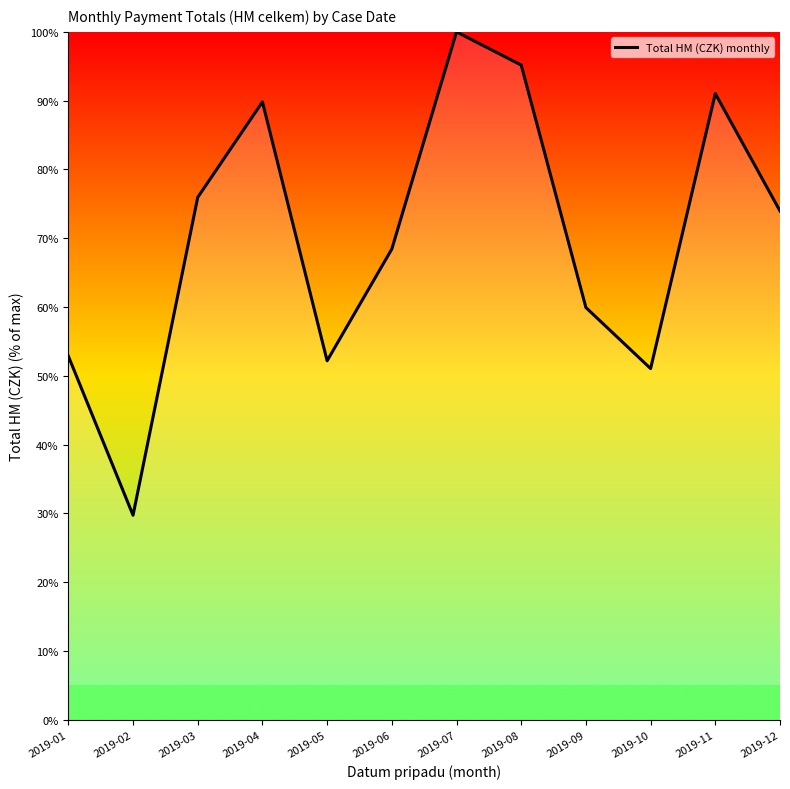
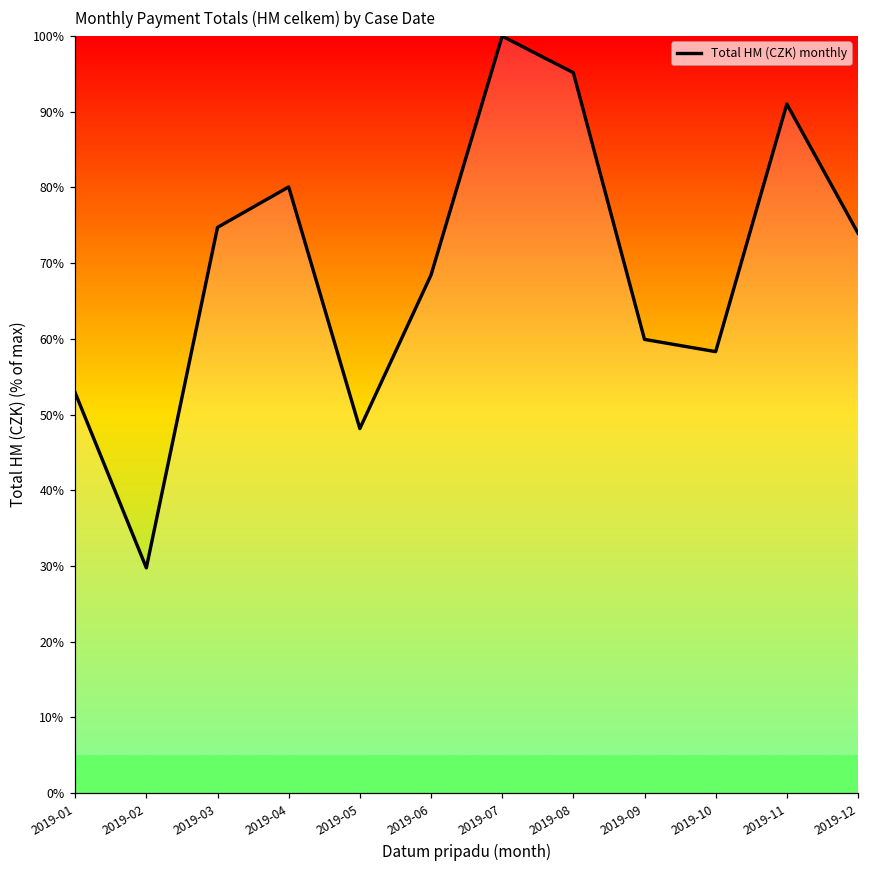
  {
    "2019-01": "53%",
    "2019-02": "30%",
-   "2019-03": "76%",
-   "2019-04": "90%",
-   "2019-05": "52%",
+   "2019-03": "75%",
+   "2019-04": "80%",
+   "2019-05": "48%",
    "2019-06": "68%",
    "2019-07": "100%",
    "2019-08": "95%",
    "2019-09": "60%",
-   "2019-10": "51%",
+   "2019-10": "58%",
    "2019-11": "91%",
    "2019-12": "74%"
  }
